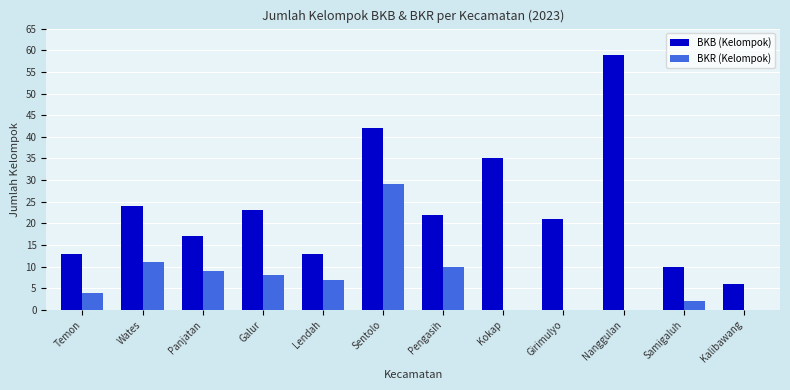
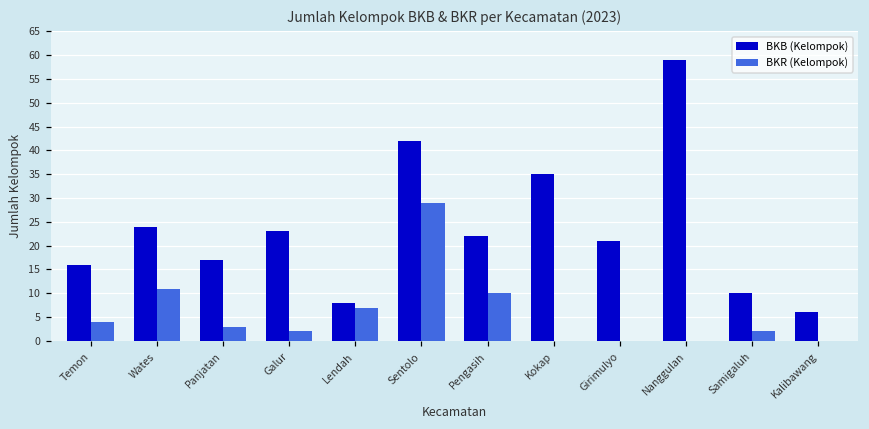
  {
    "BKB (Kelompok)": {
-     "Temon": 13,
+     "Temon": 16,
      "Wates": 24,
      "Panjatan": 17,
      "Galur": 23,
-     "Lendah": 13,
+     "Lendah": 8,
      "Sentolo": 42,
      "Pengasih": 22,
      "Kokap": 35,
      "Girimulyo": 21,
      "Nanggulan": 59,
      "Samigaluh": 10,
      "Kalibawang": 6
    },
    "BKR (Kelompok)": {
      "Temon": 4,
      "Wates": 11,
-     "Panjatan": 9,
-     "Galur": 8,
+     "Panjatan": 3,
+     "Galur": 2,
      "Lendah": 7,
      "Sentolo": 29,
      "Pengasih": 10,
      "Kokap": 0,
      "Girimulyo": 0,
      "Nanggulan": 0,
      "Samigaluh": 2,
      "Kalibawang": 0
    }
  }
